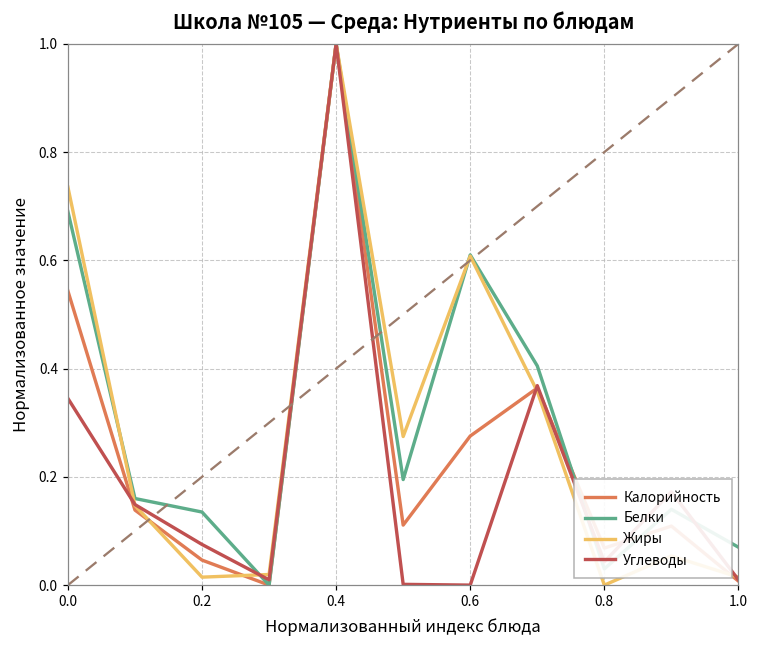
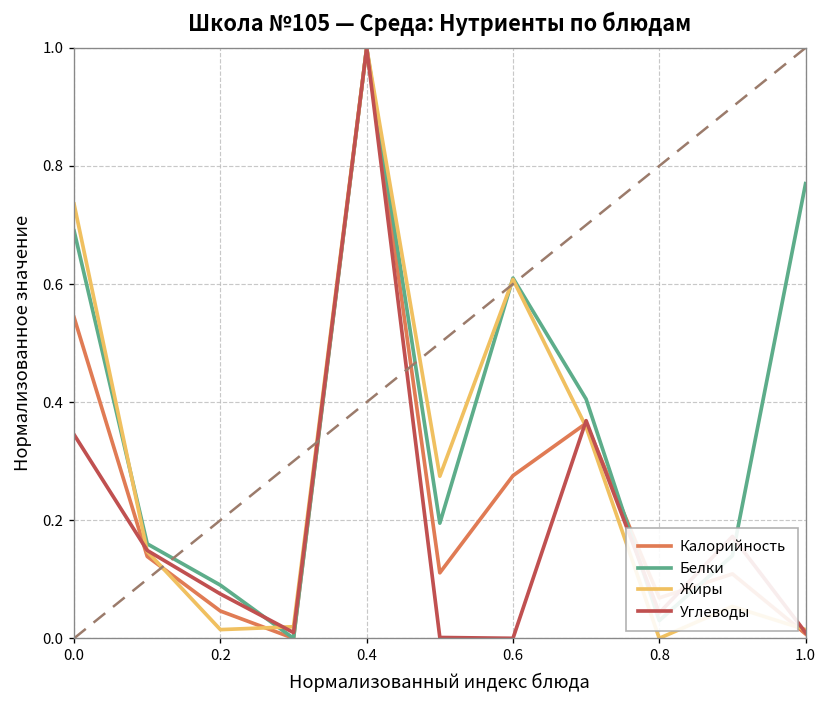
  {
    "Белки": {
      "0.0": 0.69,
-     "0.2": 0.14,
-     "1.0": 0.07
+     "0.2": 0.09,
+     "1.0": 0.77
    },
    "Жиры": {
      "0.0": 0.74,
      "0.2": 0.01,
      "0.8": 0.00
    }
  }
